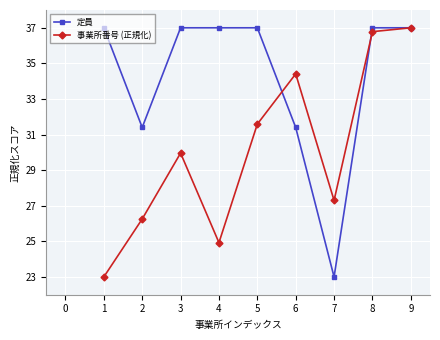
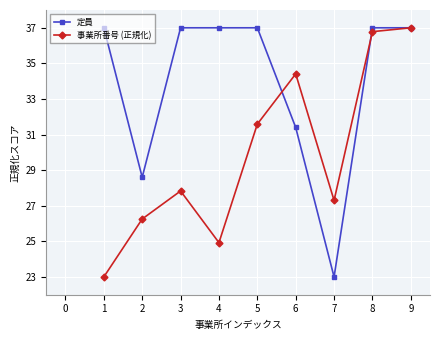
  {
    "定員": {
-     "2": 31.4,
+     "2": 28.6,
      "3": 37.0,
      "4": 37.0,
      "5": 37.0,
      "6": 31.4,
      "7": 23.0,
      "8": 37.0
    },
    "事業所番号 (正規化)": {
      "1": 23.0,
      "2": 26.3,
-     "3": 30.0,
+     "3": 27.8,
      "4": 24.9,
      "5": 31.6,
      "6": 34.4,
      "7": 27.3,
      "8": 36.8
    }
  }
